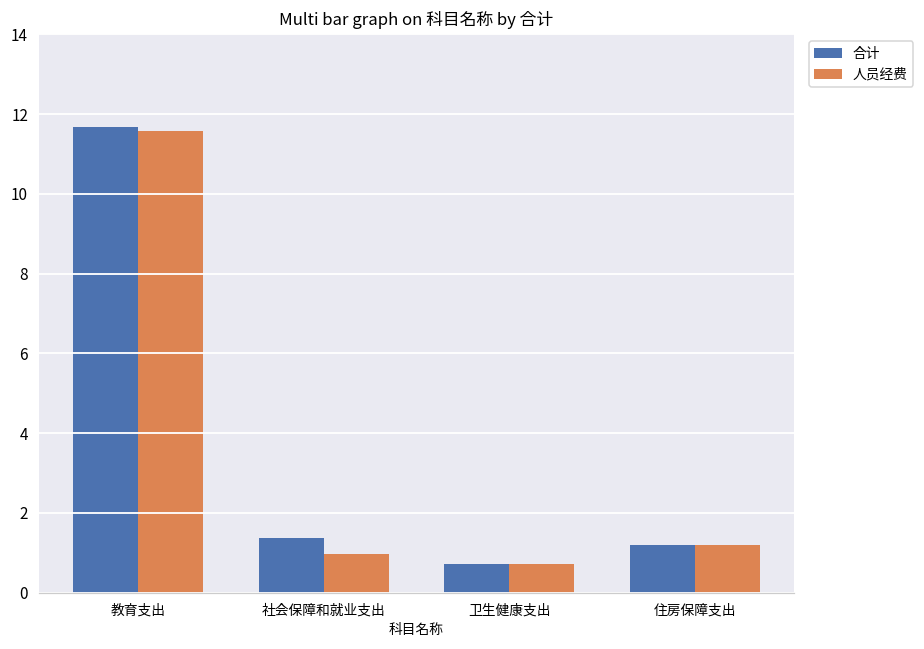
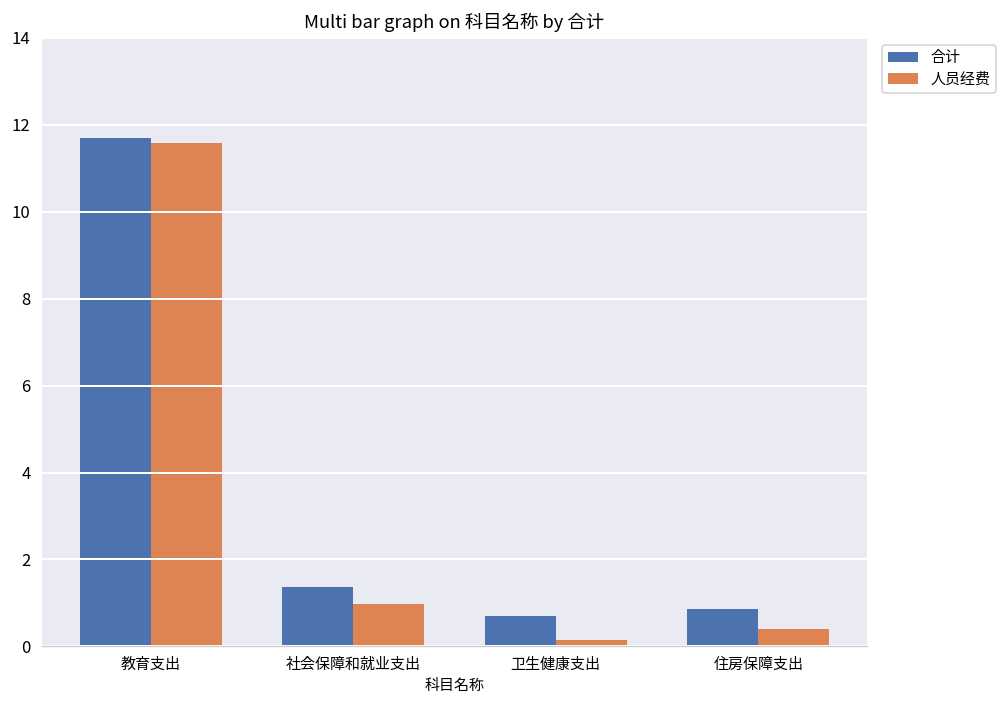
  {
    "合计": {
      "教育支出": 11.7,
      "社会保障和就业支出": 1.4,
      "卫生健康支出": 0.7,
-     "住房保障支出": 1.2
+     "住房保障支出": 0.9
    },
    "人员经费": {
      "教育支出": 11.6,
      "社会保障和就业支出": 1.0,
-     "卫生健康支出": 0.7,
-     "住房保障支出": 1.2
+     "卫生健康支出": 0.1,
+     "住房保障支出": 0.4
    }
  }
